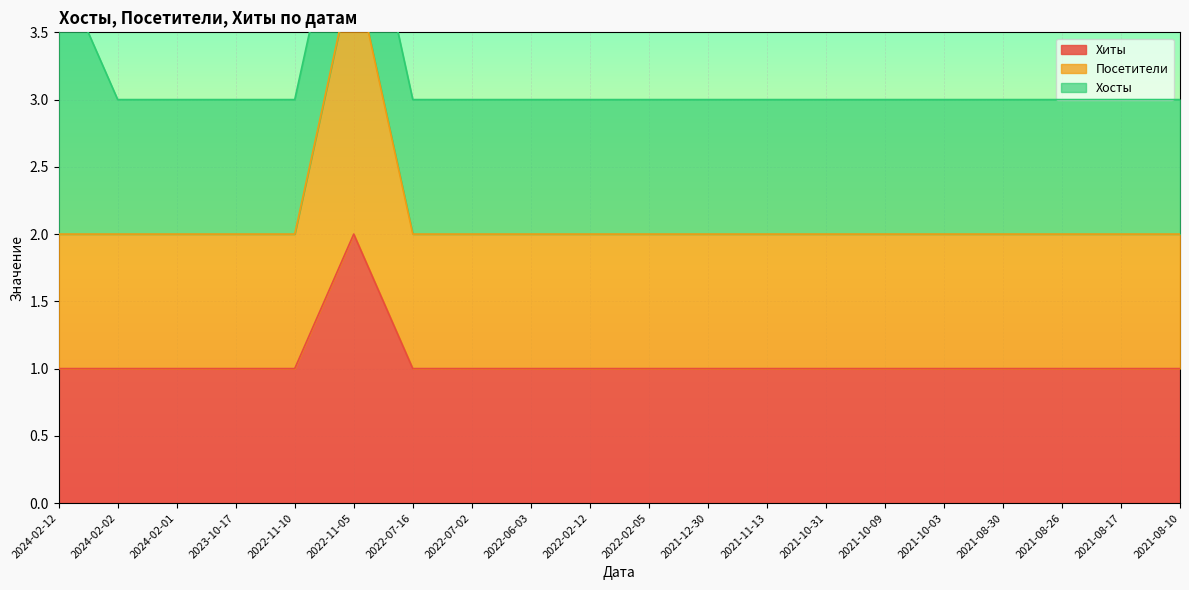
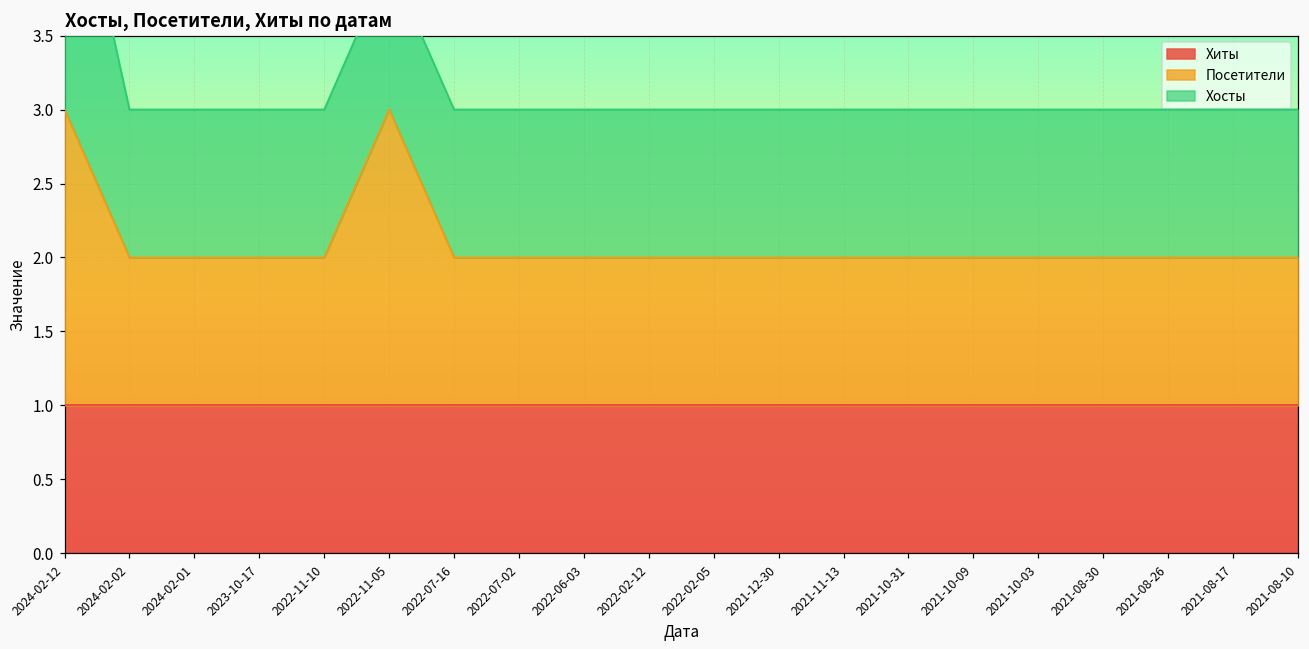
  {
    "Хиты": {
      "2024-02-12": 1,
      "2024-02-02": 1,
      "2024-02-01": 1,
      "2023-10-17": 1,
      "2022-11-10": 1,
-     "2022-11-05": 2,
+     "2022-11-05": 1,
      "2022-07-16": 1,
      "2022-07-02": 1,
      "2022-06-03": 1,
      "2022-02-12": 1,
      "2022-02-05": 1,
      "2021-12-30": 1,
      "2021-11-13": 1,
      "2021-10-31": 1,
      "2021-10-09": 1,
      "2021-10-03": 1,
      "2021-08-30": 1,
      "2021-08-26": 1,
      "2021-08-17": 1,
      "2021-08-10": 1
    },
    "Посетители": {
-     "2024-02-12": 1,
+     "2024-02-12": 2,
      "2024-02-02": 1,
      "2024-02-01": 1,
      "2023-10-17": 1,
      "2022-11-10": 1,
      "2022-07-16": 1,
      "2022-07-02": 1,
      "2022-06-03": 1,
      "2022-02-12": 1,
      "2022-02-05": 1,
      "2021-12-30": 1,
      "2021-11-13": 1,
      "2021-10-31": 1,
      "2021-10-09": 1,
      "2021-10-03": 1,
      "2021-08-30": 1,
      "2021-08-26": 1,
      "2021-08-17": 1,
      "2021-08-10": 1
    },
    "Хосты": {
      "2024-02-02": 1,
      "2024-02-01": 1,
      "2023-10-17": 1,
      "2022-11-10": 1,
      "2022-07-16": 1,
      "2022-07-02": 1,
      "2022-06-03": 1,
      "2022-02-12": 1,
      "2022-02-05": 1,
      "2021-12-30": 1,
      "2021-11-13": 1,
      "2021-10-31": 1,
      "2021-10-09": 1,
      "2021-10-03": 1,
      "2021-08-30": 1,
      "2021-08-10": 1
    }
  }
